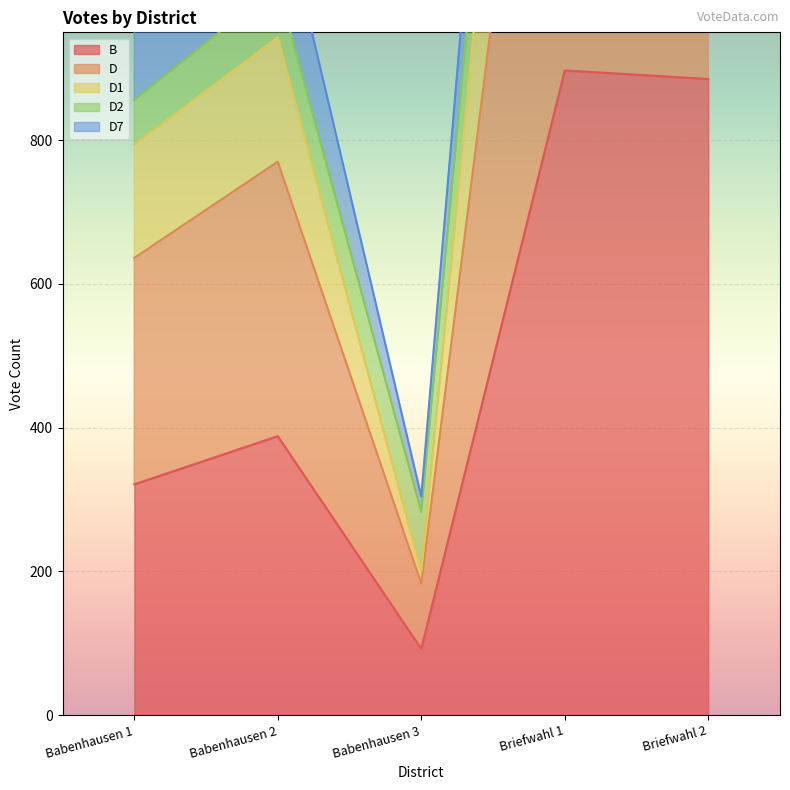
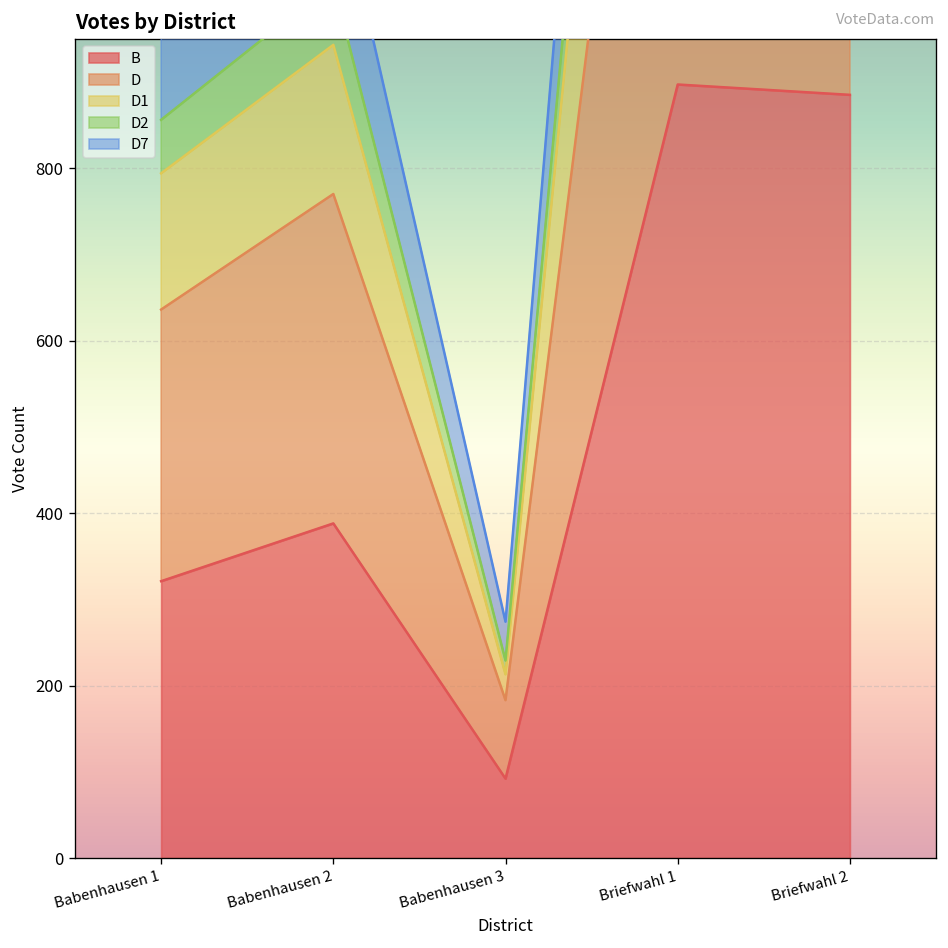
  {
    "D1": {
      "Babenhausen 1": 160,
      "Babenhausen 2": 170,
-     "Babenhausen 3": 20
+     "Babenhausen 3": 30
    },
    "D2": {
      "Babenhausen 1": 60,
-     "Babenhausen 3": 80
+     "Babenhausen 3": 20
    },
    "D7": {
      "Babenhausen 1": 100,
-     "Babenhausen 3": 20
+     "Babenhausen 3": 50
    }
  }
